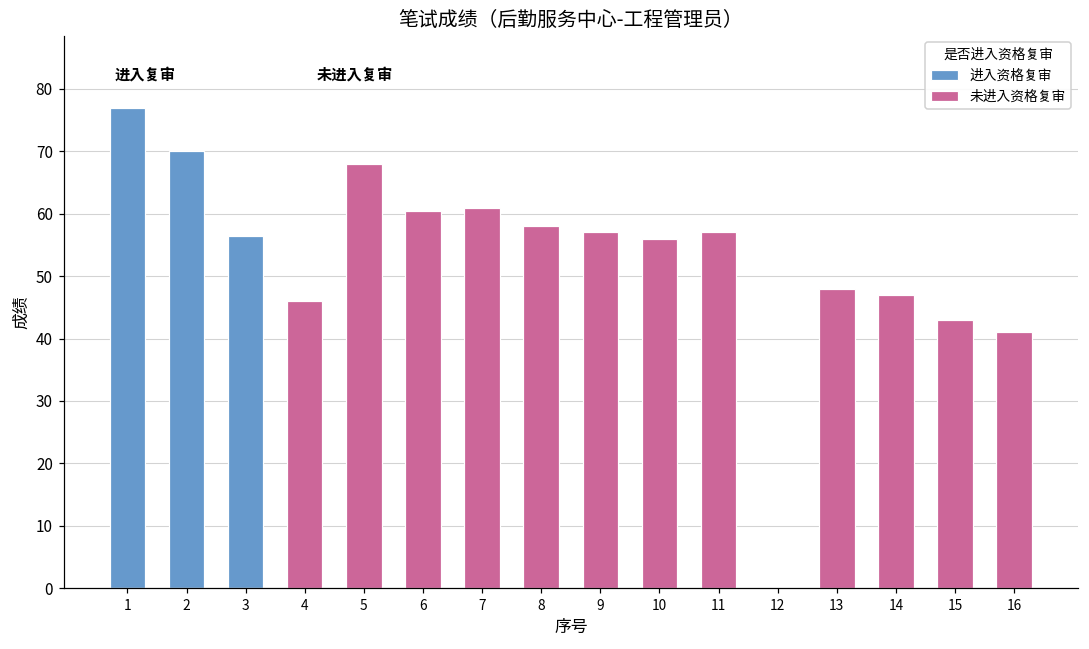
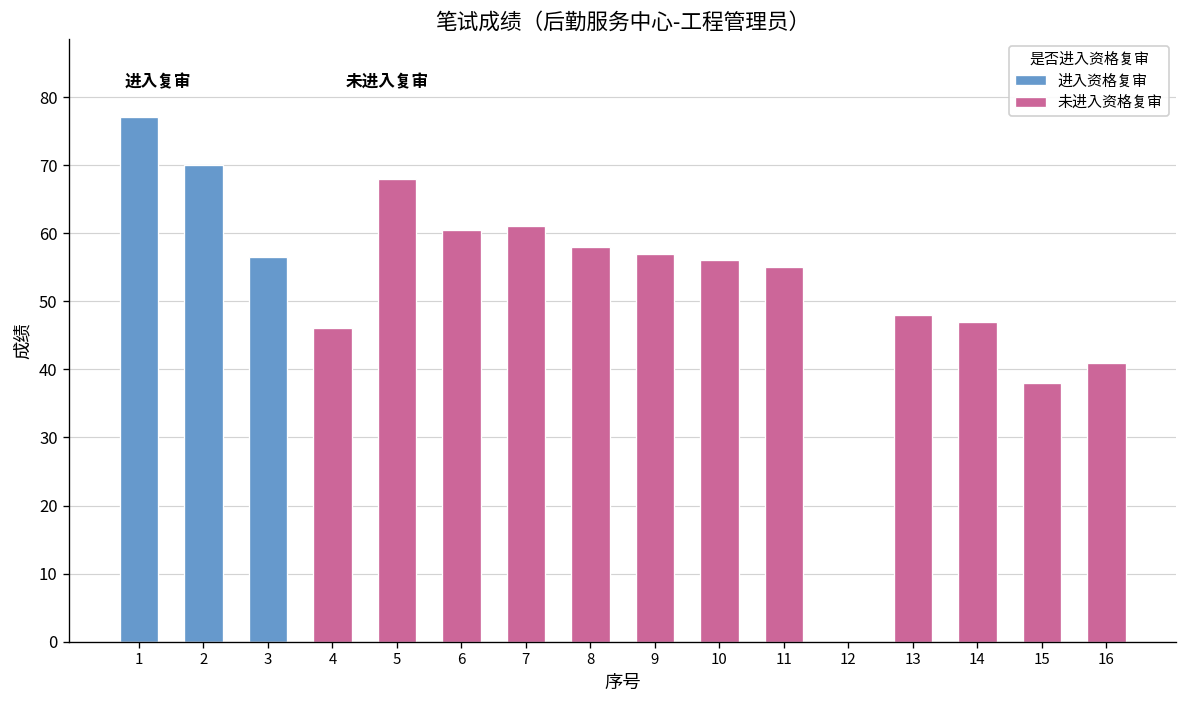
  {
    "进入资格复审": {
      "1": 77,
      "2": 70,
      "3": 57,
      "4": 0,
      "5": 0,
      "6": 0,
      "7": 0,
      "8": 0,
      "9": 0,
      "10": 0,
      "11": 0,
      "12": 0,
      "13": 0,
      "14": 0,
      "15": 0,
      "16": 0
    },
    "未进入资格复审": {
      "1": 0,
      "2": 0,
      "3": 0,
      "4": 46,
      "5": 68,
      "6": 61,
      "7": 61,
      "8": 58,
      "9": 57,
      "10": 56,
-     "11": 57,
+     "11": 55,
      "12": 0,
      "13": 48,
      "14": 47,
-     "15": 43,
+     "15": 38,
      "16": 41
    }
  }
